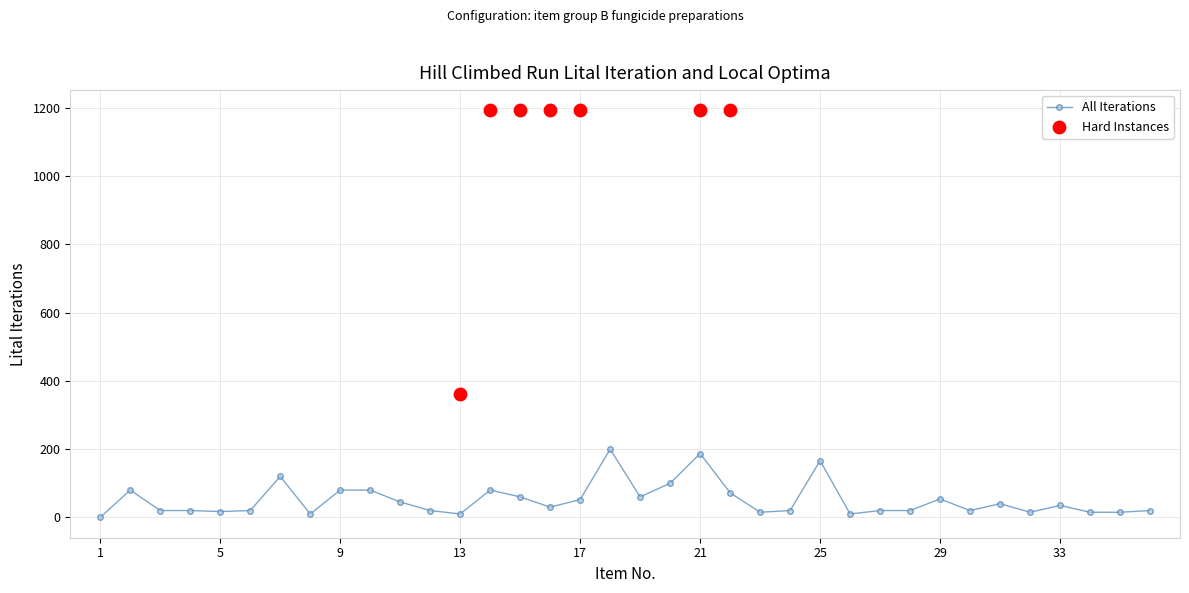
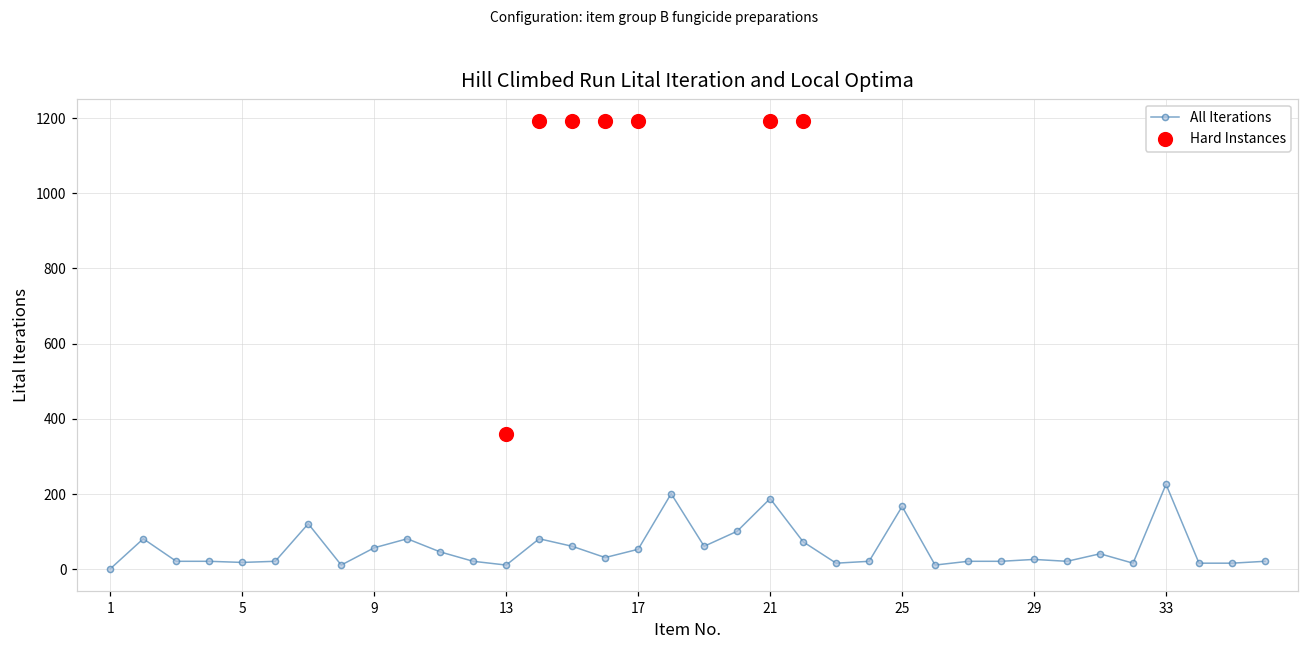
  {
    "All Iterations": {
      "1": 0,
      "5": 20,
-     "9": 80,
+     "9": 60,
      "13": 10,
      "17": 50,
      "21": 190,
      "25": 170,
-     "29": 50,
-     "33": 40
+     "29": 30,
+     "33": 230
    }
  }
